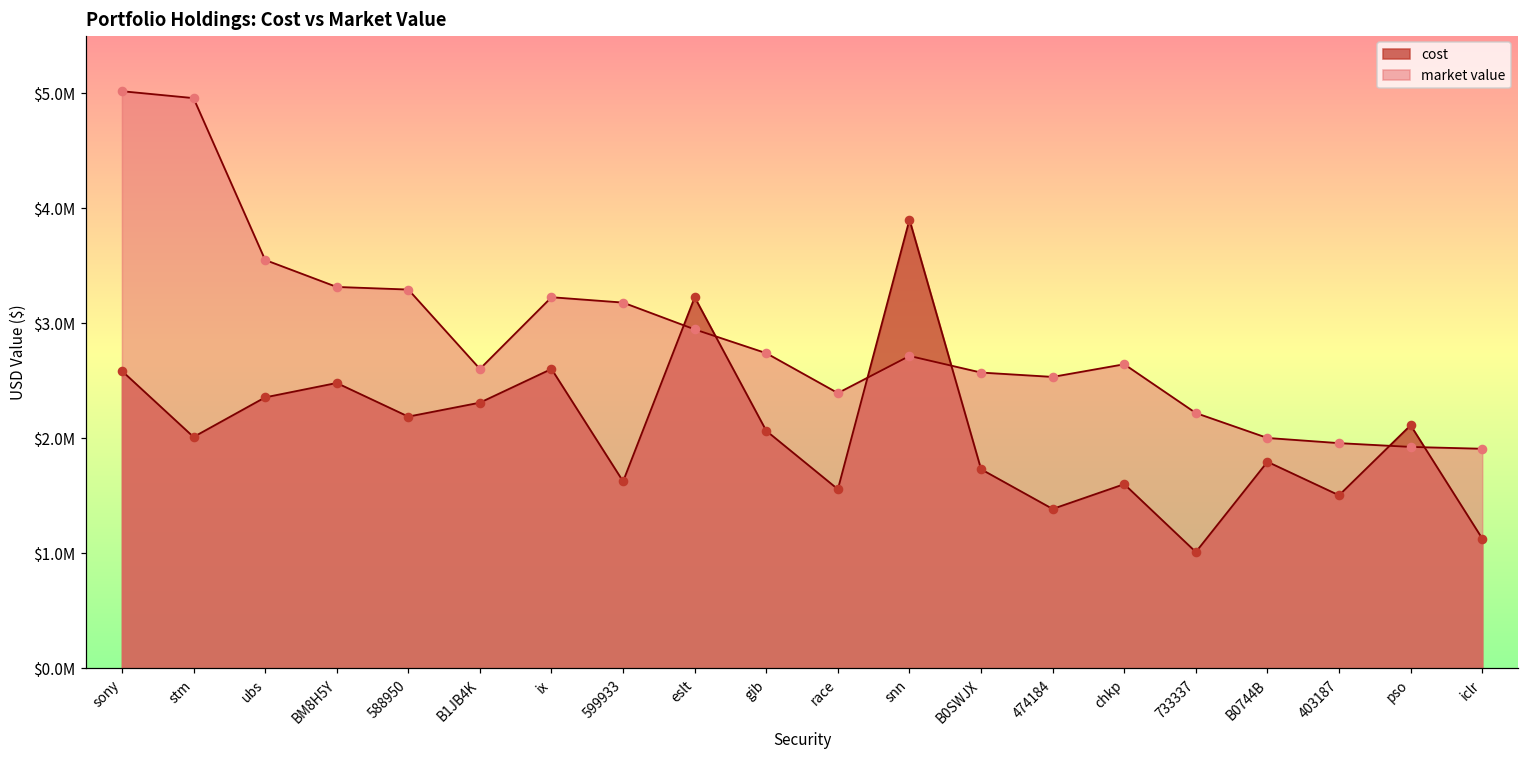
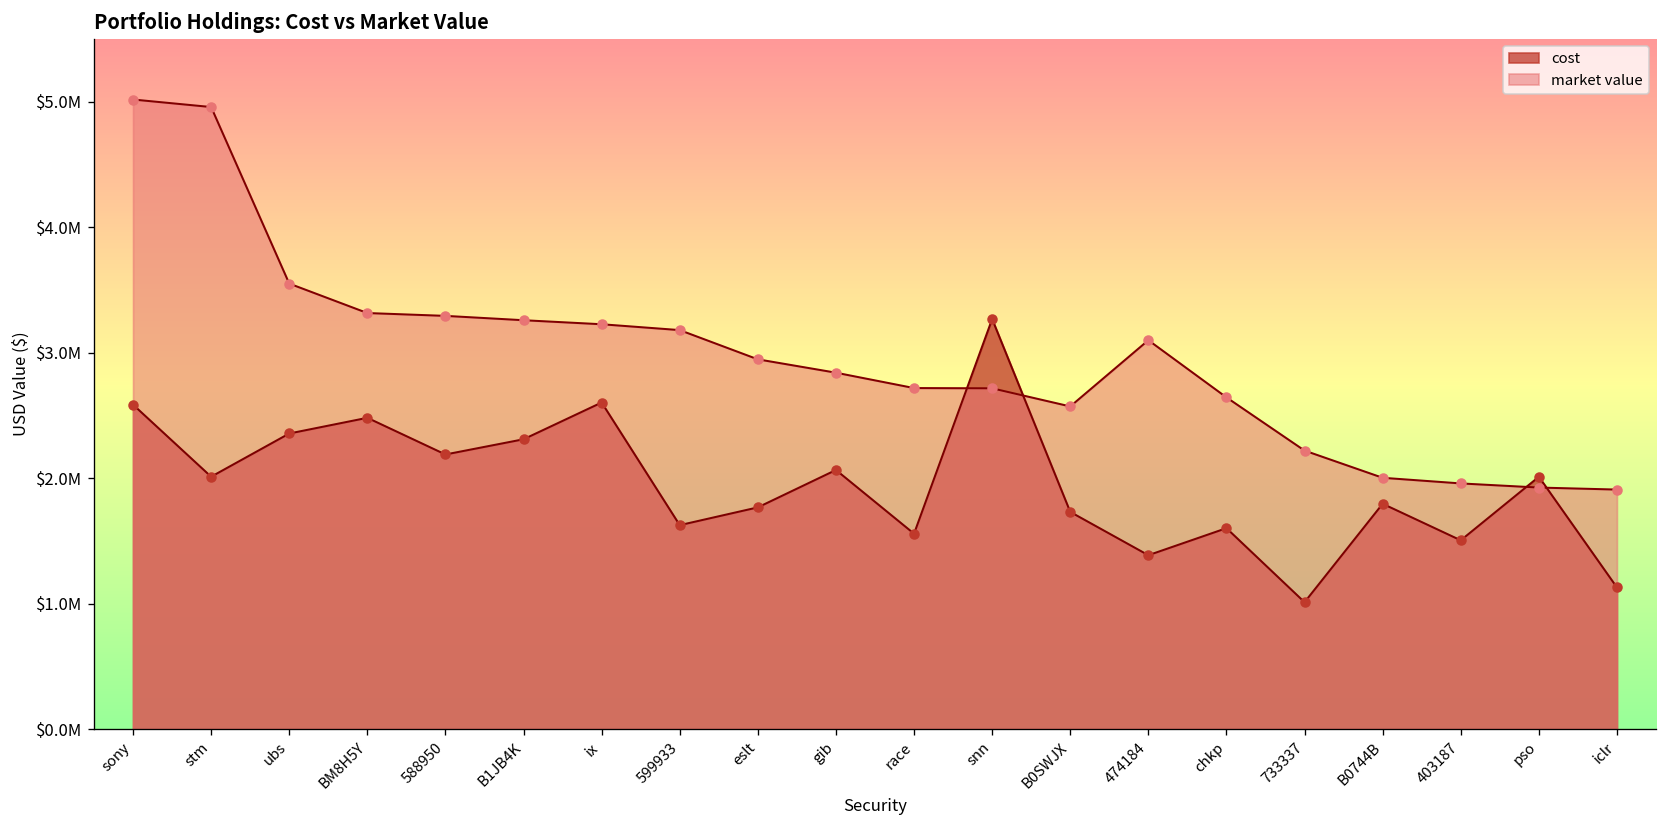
  {
    "cost": {
      "sony": "$2580000",
      "stm": "$2010000",
      "ubs": "$2350000",
      "BM8H5Y": "$2480000",
      "588950": "$2190000",
      "B1JB4K": "$2310000",
      "ix": "$2600000",
      "599933": "$1620000",
-     "eslt": "$3220000",
+     "eslt": "$1770000",
      "gib": "$2060000",
      "race": "$1560000",
-     "snn": "$3900000",
+     "snn": "$3270000",
      "B0SWJX": "$1730000",
      "474184": "$1380000",
      "chkp": "$1600000",
      "733337": "$1010000",
      "B0744B": "$1790000",
      "403187": "$1500000",
-     "pso": "$2110000",
+     "pso": "$2010000",
      "iclr": "$1130000"
    },
    "market value": {
      "sony": "$5020000",
      "stm": "$4960000",
      "ubs": "$3550000",
      "BM8H5Y": "$3310000",
      "588950": "$3290000",
-     "B1JB4K": "$2600000",
+     "B1JB4K": "$3260000",
      "ix": "$3230000",
      "599933": "$3180000",
      "eslt": "$2950000",
-     "gib": "$2740000",
-     "race": "$2390000",
+     "gib": "$2840000",
+     "race": "$2720000",
      "snn": "$2710000",
      "B0SWJX": "$2570000",
-     "474184": "$2530000",
+     "474184": "$3100000",
      "chkp": "$2640000",
      "733337": "$2220000",
      "B0744B": "$2000000",
      "403187": "$1960000",
      "pso": "$1920000",
      "iclr": "$1910000"
    }
  }
